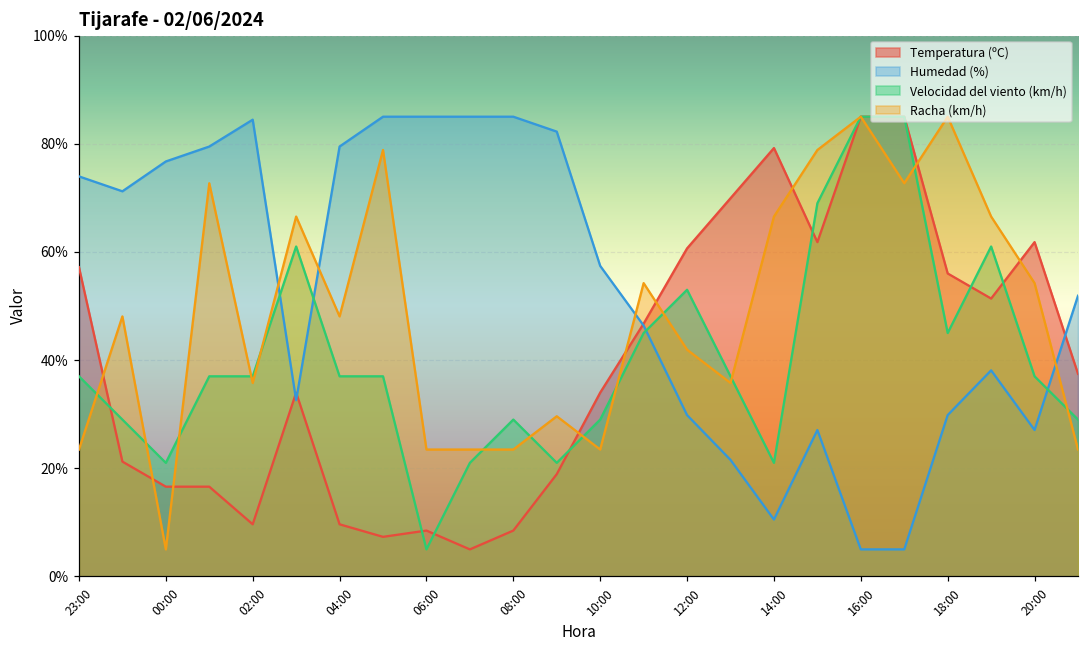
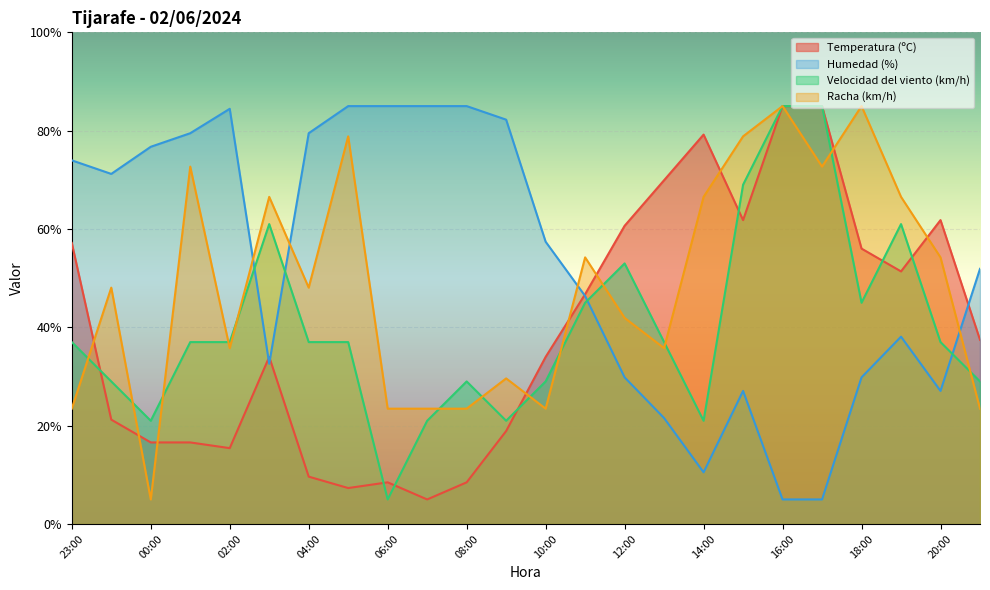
  {
    "Temperatura (ºC)": {
      "23:00": "57%",
      "00:00": "17%",
-     "02:00": "10%",
+     "02:00": "15%",
      "04:00": "10%",
      "06:00": "8%",
      "08:00": "8%",
      "10:00": "34%",
      "12:00": "61%",
      "14:00": "79%",
      "18:00": "56%",
      "20:00": "62%"
    },
    "Humedad (%)": {
      "23:00": "74%",
      "00:00": "77%",
      "02:00": "84%",
      "04:00": "79%",
      "06:00": "85%",
      "08:00": "85%",
      "10:00": "57%",
      "12:00": "30%",
      "14:00": "11%",
      "16:00": "5%",
      "18:00": "30%",
      "20:00": "27%"
    },
    "Velocidad del viento (km/h)": {
      "23:00": "37%",
      "00:00": "21%",
      "02:00": "37%",
      "04:00": "37%",
      "06:00": "5%",
      "08:00": "29%",
      "10:00": "29%",
      "12:00": "53%",
      "14:00": "21%",
      "18:00": "45%",
      "20:00": "37%"
    },
    "Racha (km/h)": {
      "23:00": "23%",
      "00:00": "5%",
      "02:00": "36%",
      "04:00": "48%",
      "06:00": "23%",
      "08:00": "23%",
      "10:00": "23%",
      "12:00": "42%",
      "14:00": "67%",
      "20:00": "54%"
    }
  }
